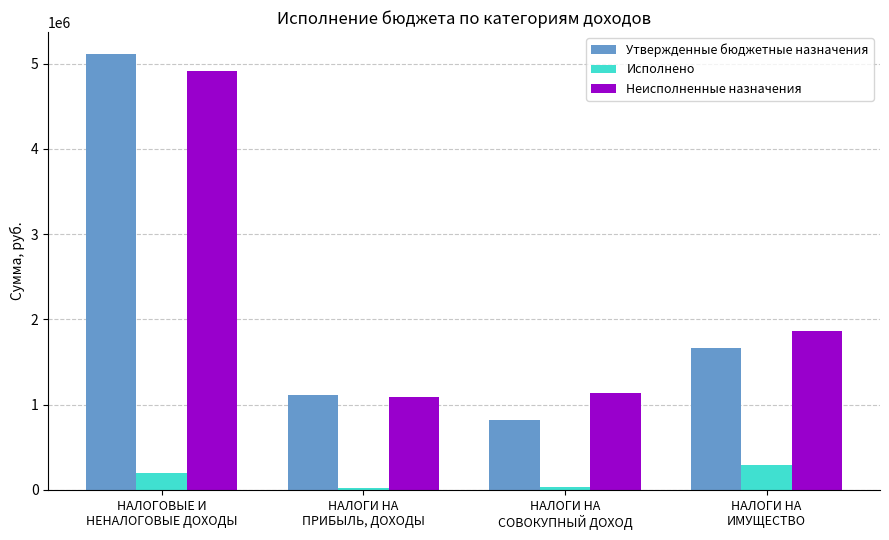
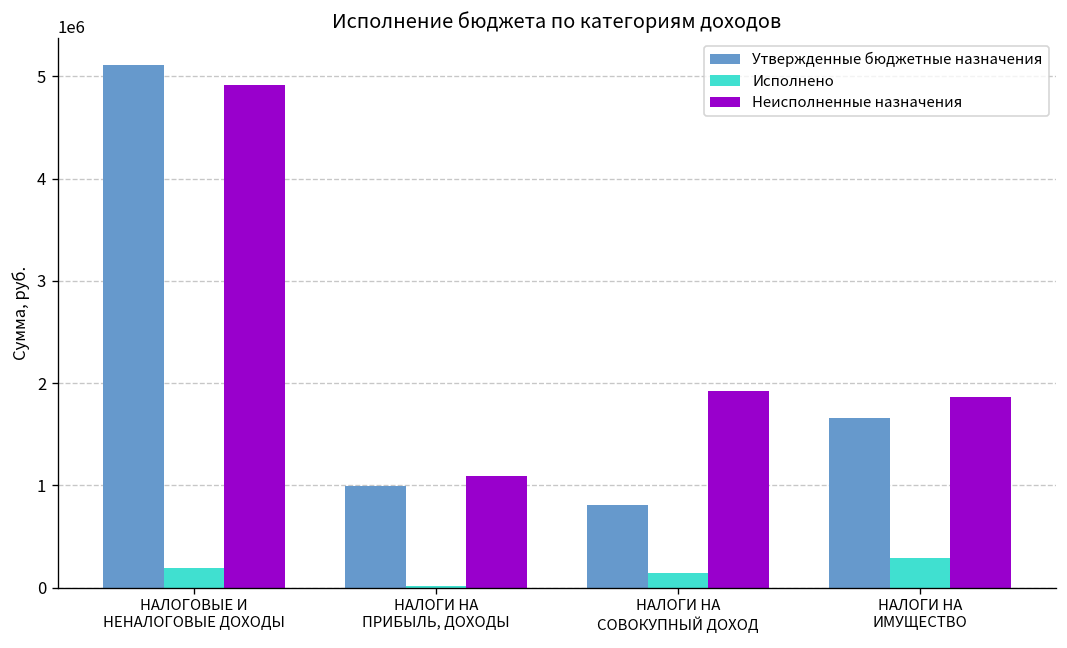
  {
    "Утвержденные бюджетные назначения": {
      "НАЛОГОВЫЕ И НЕНАЛОГОВЫЕ ДОХОДЫ": 5100000,
-     "НАЛОГИ НА ПРИБЫЛЬ, ДОХОДЫ": 1100000,
+     "НАЛОГИ НА ПРИБЫЛЬ, ДОХОДЫ": 1000000,
      "НАЛОГИ НА СОВОКУПНЫЙ ДОХОД": 800000,
      "НАЛОГИ НА ИМУЩЕСТВО": 1700000
    },
    "Исполнено": {
      "НАЛОГОВЫЕ И НЕНАЛОГОВЫЕ ДОХОДЫ": 200000,
-     "НАЛОГИ НА СОВОКУПНЫЙ ДОХОД": 0,
+     "НАЛОГИ НА СОВОКУПНЫЙ ДОХОД": 100000,
      "НАЛОГИ НА ИМУЩЕСТВО": 300000
    },
    "Неисполненные назначения": {
      "НАЛОГОВЫЕ И НЕНАЛОГОВЫЕ ДОХОДЫ": 4900000,
      "НАЛОГИ НА ПРИБЫЛЬ, ДОХОДЫ": 1100000,
-     "НАЛОГИ НА СОВОКУПНЫЙ ДОХОД": 1100000,
+     "НАЛОГИ НА СОВОКУПНЫЙ ДОХОД": 1900000,
      "НАЛОГИ НА ИМУЩЕСТВО": 1900000
    }
  }
